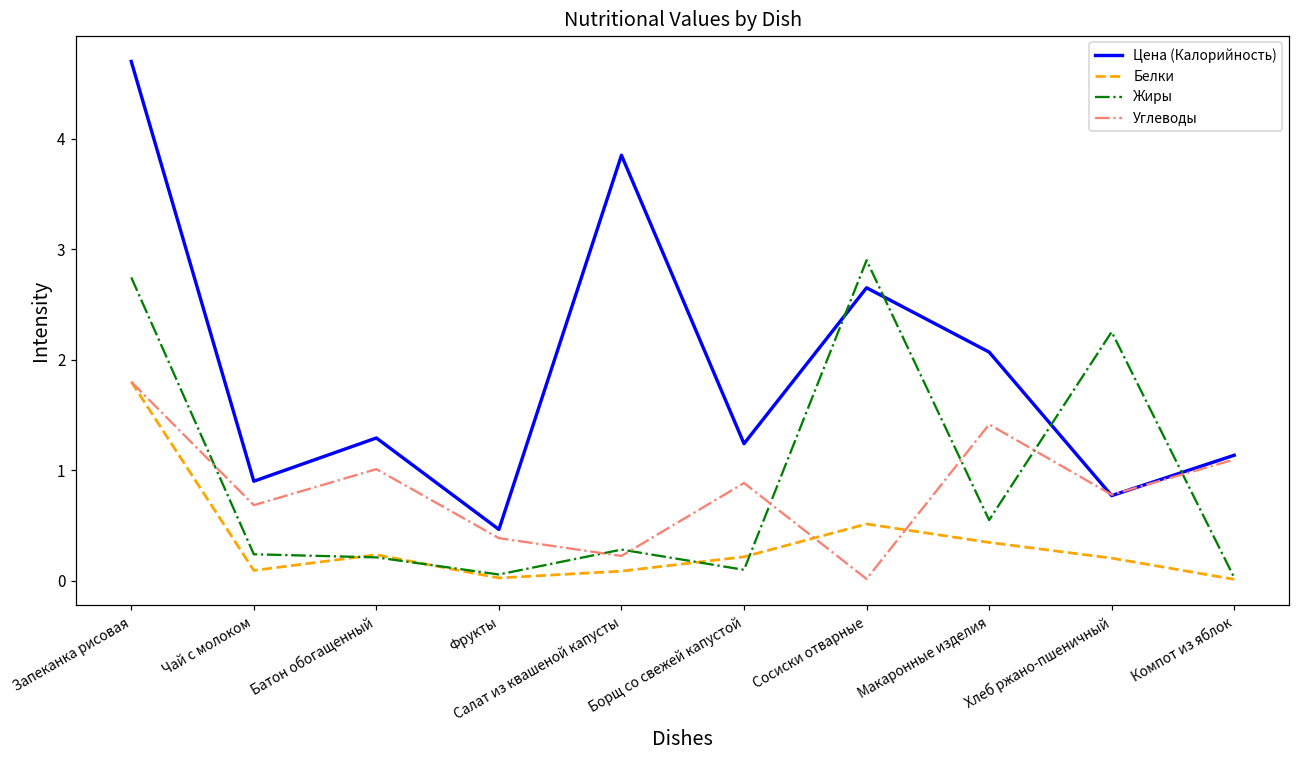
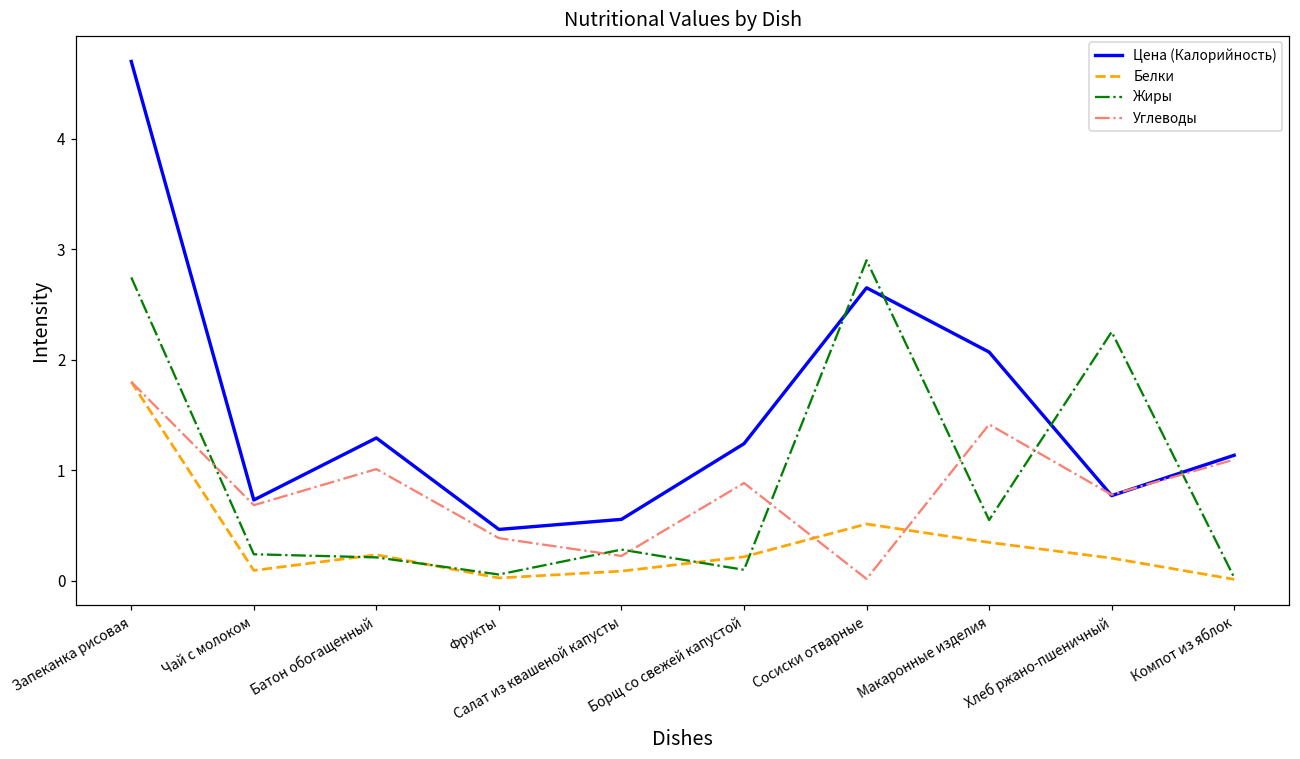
  {
    "Цена (Калорийность)": {
      "Запеканка рисовая": 4.70,
-     "Чай с молоком": 0.90,
+     "Чай с молоком": 0.73,
      "Батон обогащенный": 1.29,
      "Фрукты": 0.46,
-     "Салат из квашеной капусты": 3.85,
+     "Салат из квашеной капусты": 0.56,
      "Борщ со свежей капустой": 1.24,
      "Сосиски отварные": 2.65,
      "Макаронные изделия": 2.07,
      "Компот из яблок": 1.14
    },
    "Белки": {
      "Чай с молоком": 0.09,
      "Фрукты": 0.02,
      "Салат из квашеной капусты": 0.09,
      "Борщ со свежей капустой": 0.22,
      "Сосиски отварные": 0.51,
      "Макаронные изделия": 0.35,
      "Хлеб ржано-пшеничный": 0.20
    },
    "Жиры": {
      "Запеканка рисовая": 2.75,
      "Чай с молоком": 0.24,
      "Фрукты": 0.06,
      "Салат из квашеной капусты": 0.28,
      "Борщ со свежей капустой": 0.10,
      "Сосиски отварные": 2.90,
      "Макаронные изделия": 0.55,
      "Хлеб ржано-пшеничный": 2.25
    },
    "Углеводы": {
      "Чай с молоком": 0.68,
      "Батон обогащенный": 1.01,
      "Фрукты": 0.39,
      "Салат из квашеной капусты": 0.22,
      "Борщ со свежей капустой": 0.88,
      "Сосиски отварные": 0.02,
      "Макаронные изделия": 1.41,
      "Компот из яблок": 1.10
    }
  }
